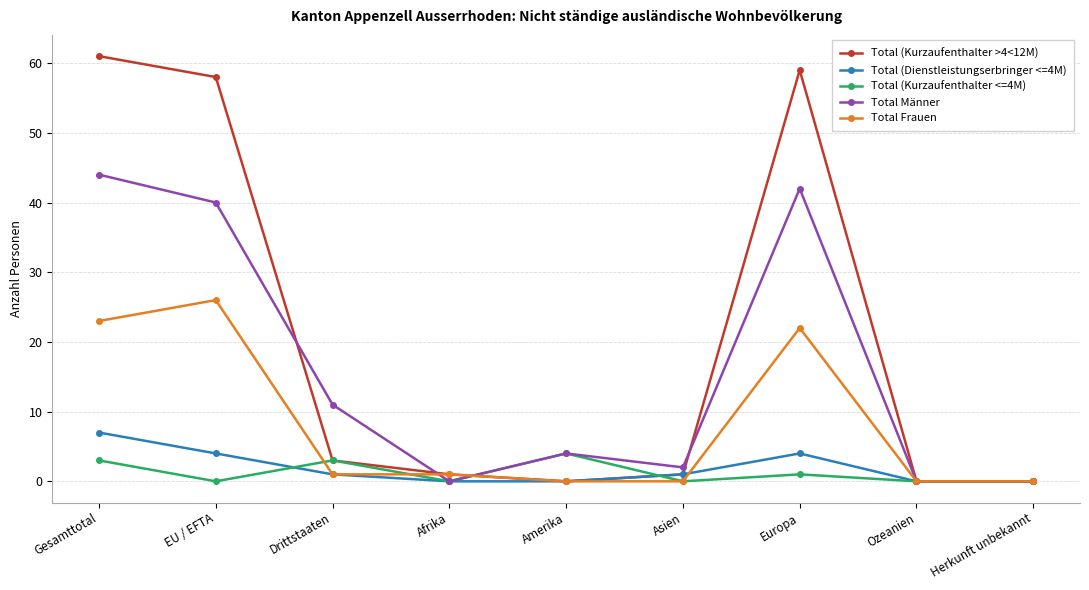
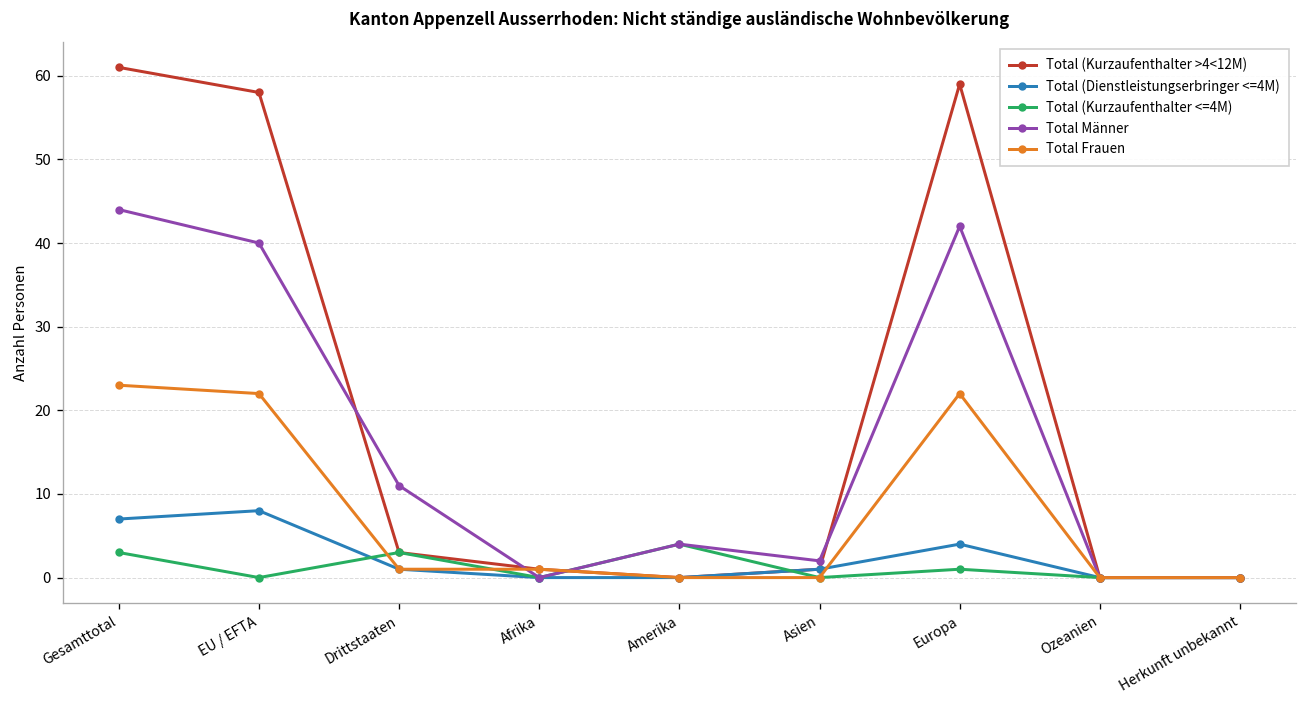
  {
    "Total (Kurzaufenthalter >4<12M)": {
      "Gesamttotal": 61,
      "EU / EFTA": 58,
      "Europa": 59
    },
    "Total (Dienstleistungserbringer <=4M)": {
      "Gesamttotal": 7,
-     "EU / EFTA": 4,
+     "EU / EFTA": 8,
      "Europa": 4
    },
    "Total (Kurzaufenthalter <=4M)": {
      "Gesamttotal": 3,
      "EU / EFTA": 0,
      "Europa": 1
    },
    "Total Männer": {
      "Gesamttotal": 44,
      "EU / EFTA": 40,
      "Drittstaaten": 11,
      "Asien": 2,
      "Europa": 42
    },
    "Total Frauen": {
      "Gesamttotal": 23,
-     "EU / EFTA": 26,
+     "EU / EFTA": 22,
      "Europa": 22
    }
  }
